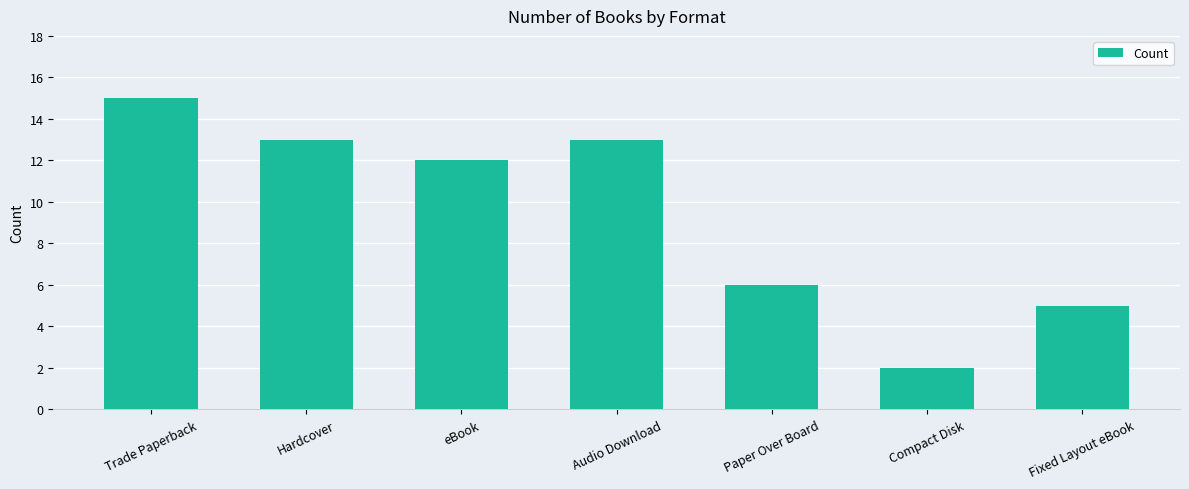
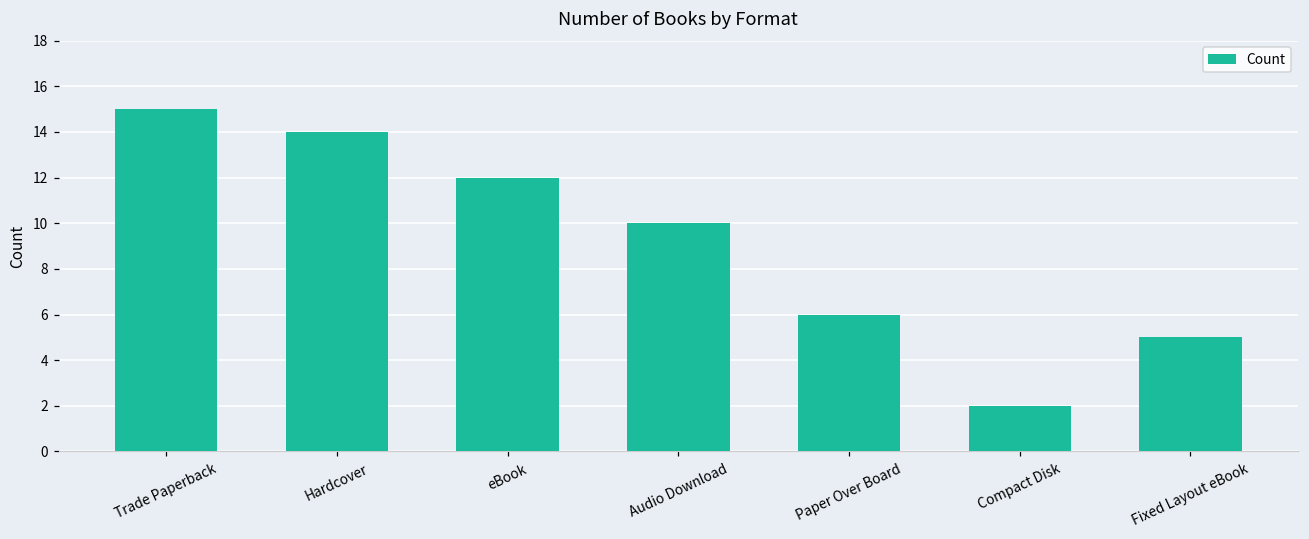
  {
    "Trade Paperback": 15,
-   "Hardcover": 13,
+   "Hardcover": 14,
    "eBook": 12,
-   "Audio Download": 13,
+   "Audio Download": 10,
    "Paper Over Board": 6,
    "Compact Disk": 2,
    "Fixed Layout eBook": 5
  }
